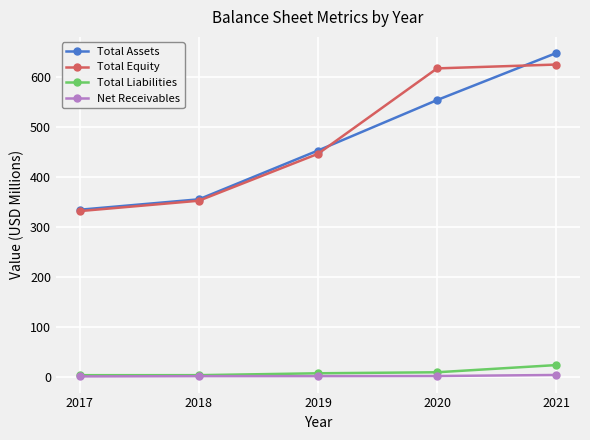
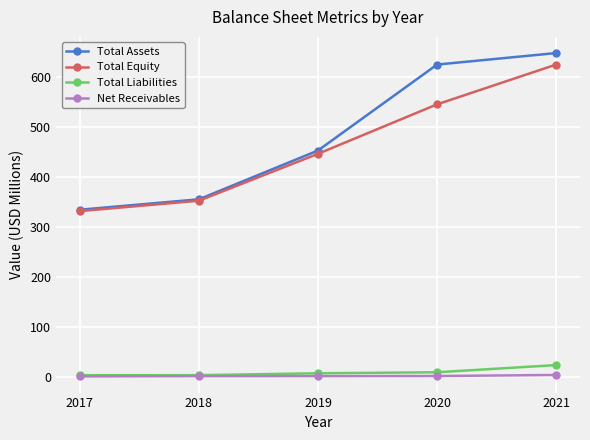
  {
    "Total Assets": {
      "2019": 450,
-     "2020": 550,
+     "2020": 630,
      "2021": 650
    },
    "Total Equity": {
      "2019": 450,
-     "2020": 620,
+     "2020": 550,
      "2021": 630
    },
    "Total Liabilities": {
      "2019": 10,
      "2020": 10,
      "2021": 20
    },
    "Net Receivables": {
      "2019": 0,
      "2020": 0,
      "2021": 0
    }
  }
